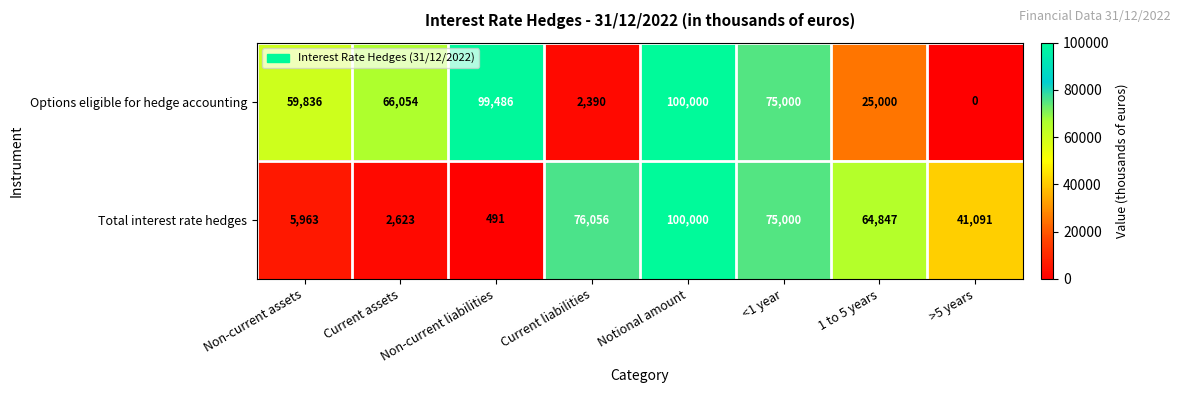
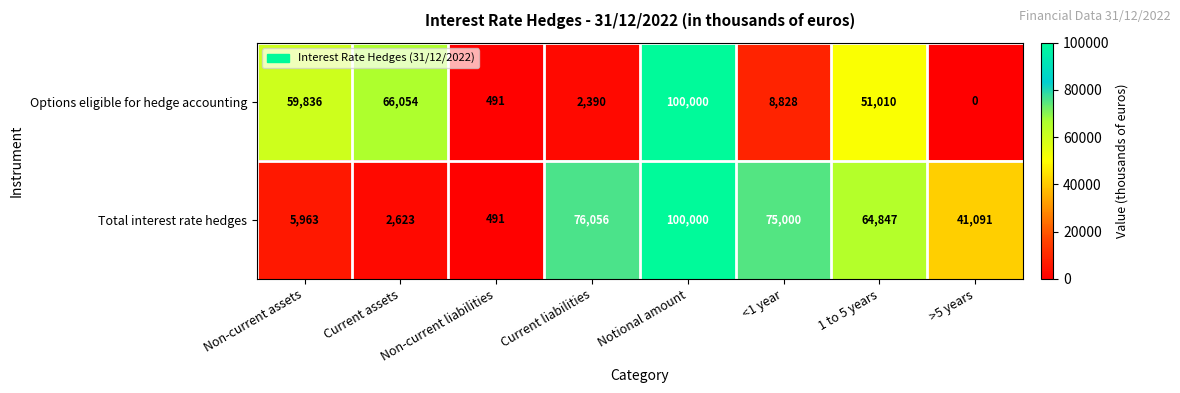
  {
    "Options eligible for hedge accounting": {
      "Non-current assets": "59,836",
      "Current assets": "66,054",
-     "Non-current liabilities": "99,486",
+     "Non-current liabilities": "491",
      "Current liabilities": "2,390",
      "Notional amount": "100,000",
-     "<1 year": "75,000",
-     "1 to 5 years": "25,000",
+     "<1 year": "8,828",
+     "1 to 5 years": "51,010",
      ">5 years": "0"
    },
    "Total interest rate hedges": {
      "Non-current assets": "5,963",
      "Current assets": "2,623",
      "Non-current liabilities": "491",
      "Current liabilities": "76,056",
      "Notional amount": "100,000",
      "<1 year": "75,000",
      "1 to 5 years": "64,847",
      ">5 years": "41,091"
    }
  }
